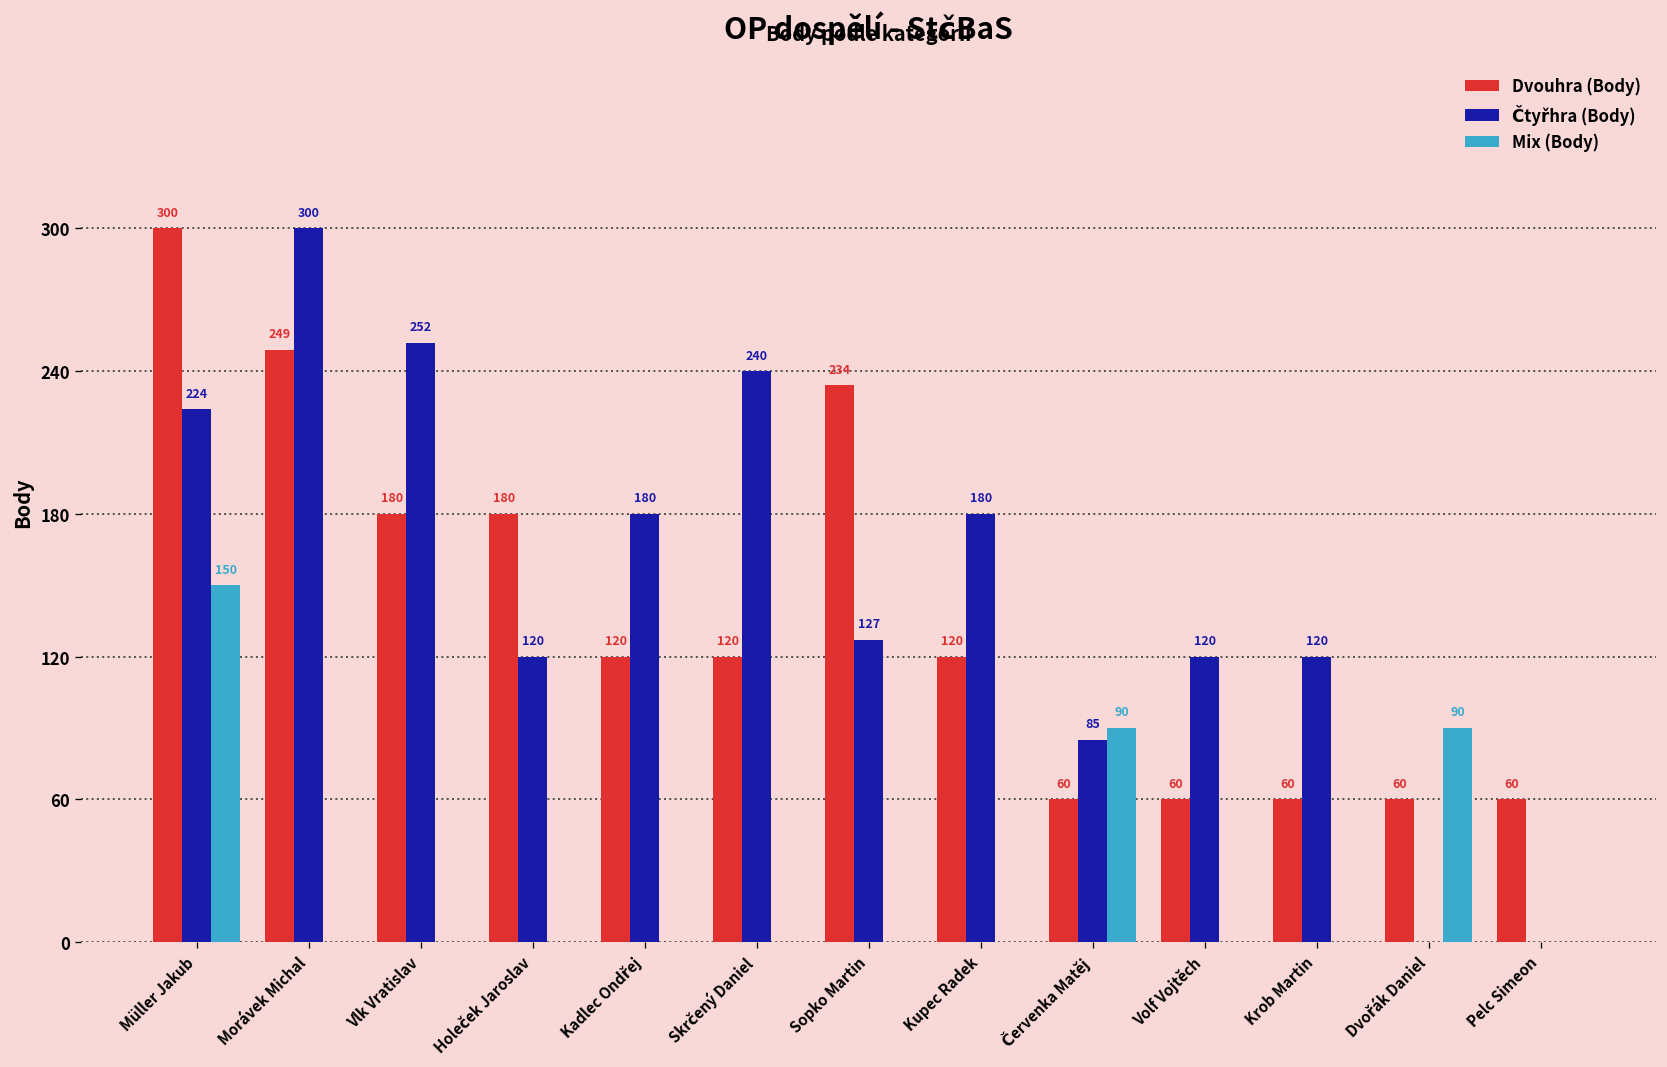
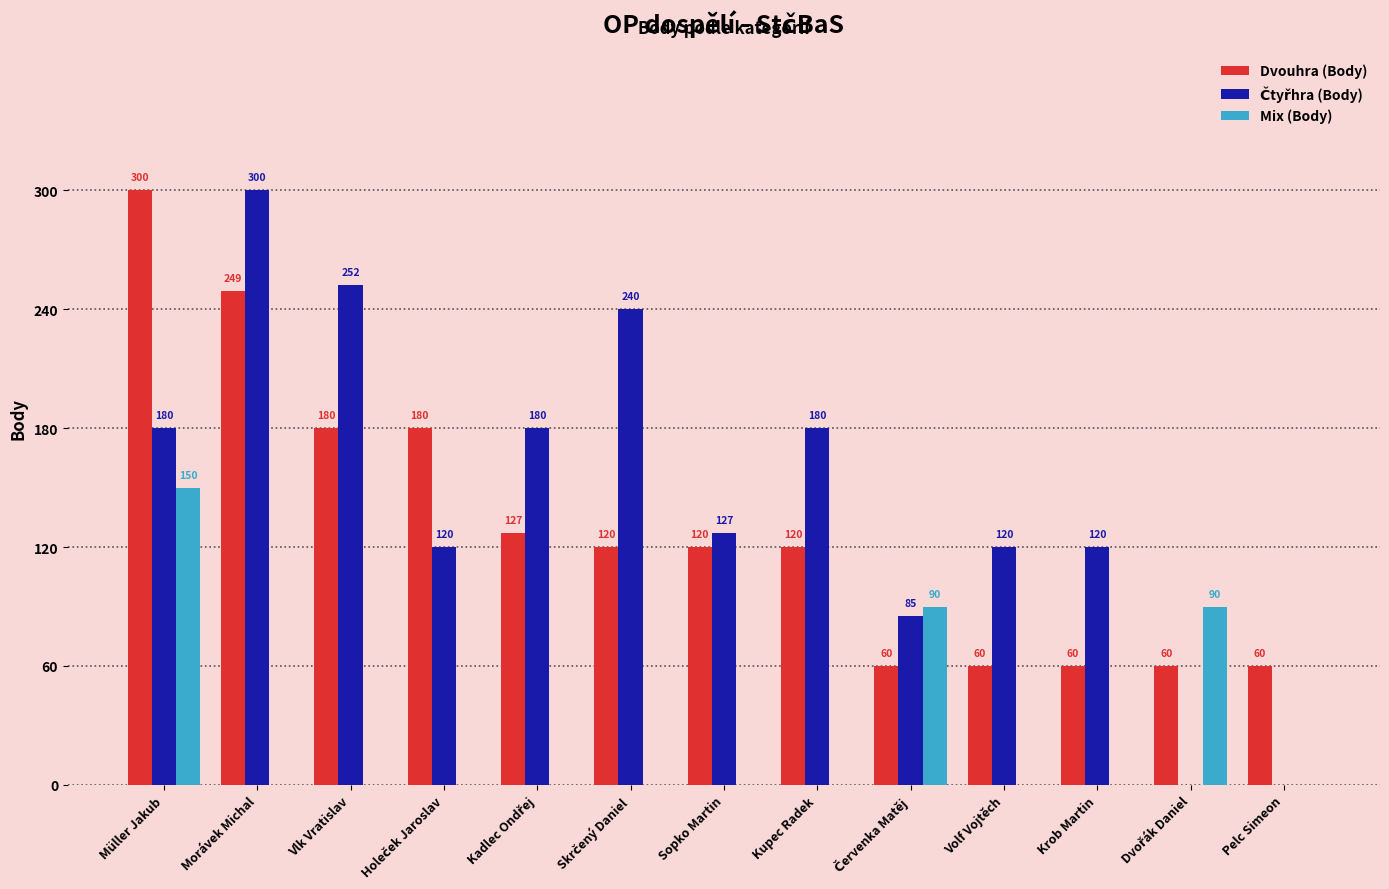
  {
    "Dvouhra (Body)": {
      "Müller Jakub": 300,
      "Morávek Michal": 249,
      "Vlk Vratislav": 180,
      "Holeček Jaroslav": 180,
-     "Kadlec Ondřej": 120,
+     "Kadlec Ondřej": 127,
      "Skrčený Daniel": 120,
-     "Sopko Martin": 234,
+     "Sopko Martin": 120,
      "Kupec Radek": 120,
      "Červenka Matěj": 60,
      "Volf Vojtěch": 60,
      "Krob Martin": 60,
      "Dvořák Daniel": 60,
      "Pelc Simeon": 60
    },
    "Čtyřhra (Body)": {
-     "Müller Jakub": 224,
+     "Müller Jakub": 180,
      "Morávek Michal": 300,
      "Vlk Vratislav": 252,
      "Holeček Jaroslav": 120,
      "Kadlec Ondřej": 180,
      "Skrčený Daniel": 240,
      "Sopko Martin": 127,
      "Kupec Radek": 180,
      "Červenka Matěj": 85,
      "Volf Vojtěch": 120,
      "Krob Martin": 120
    },
    "Mix (Body)": {
      "Müller Jakub": 150,
      "Červenka Matěj": 90,
      "Dvořák Daniel": 90
    }
  }
